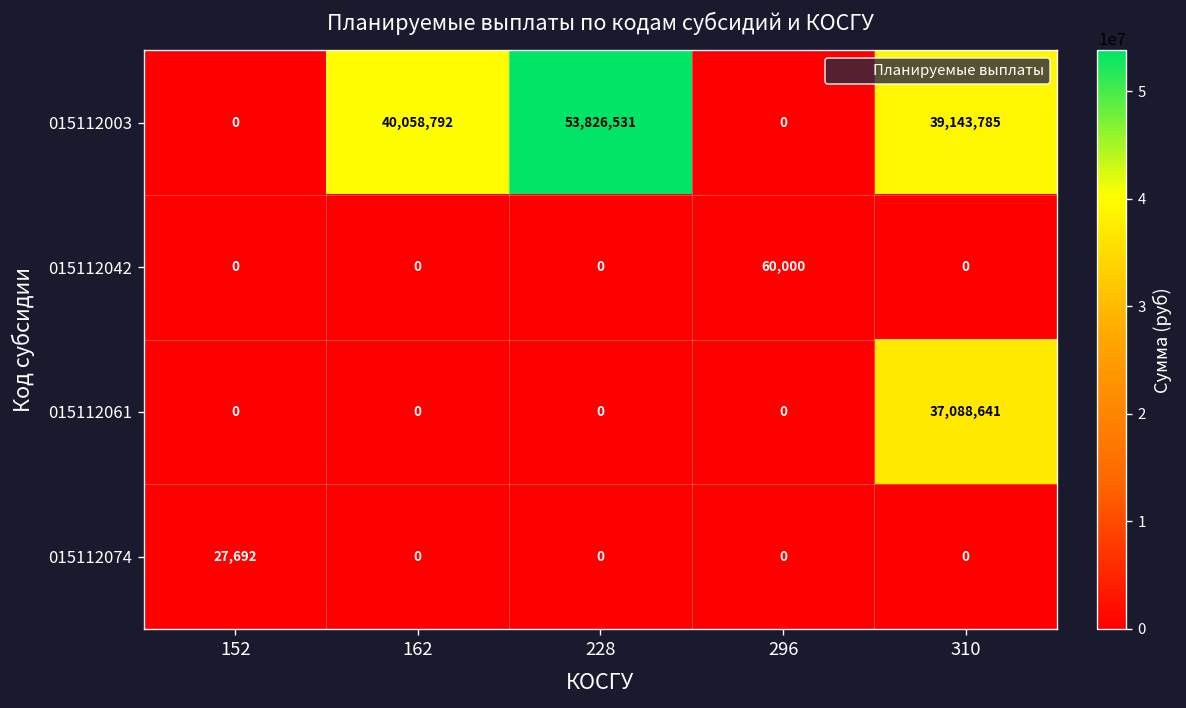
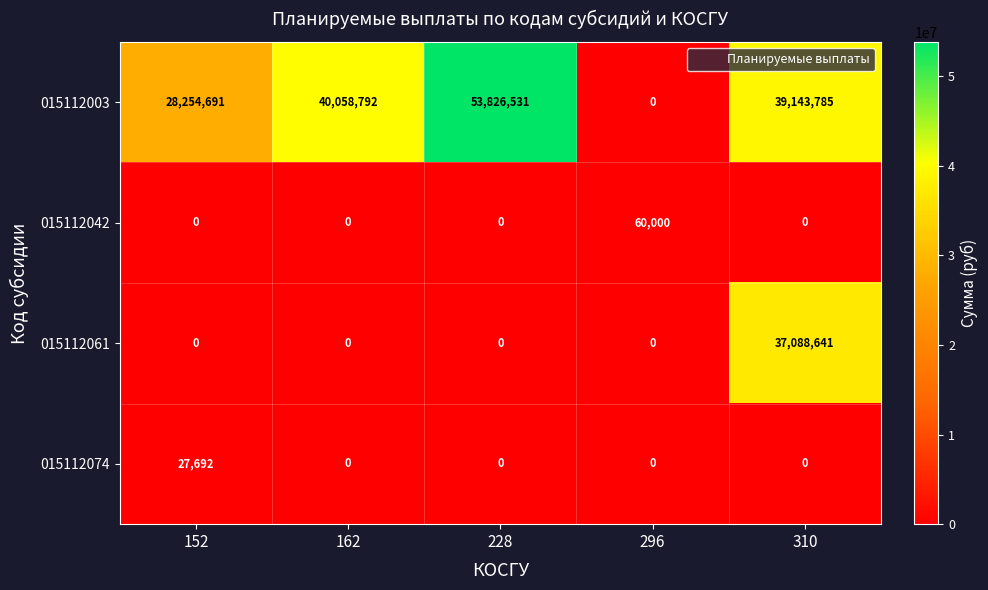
  {
    "015112003": {
-     "152": "0",
+     "152": "28,254,691",
      "162": "40,058,792",
      "228": "53,826,531",
      "296": "0",
      "310": "39,143,785"
    },
    "015112042": {
      "152": "0",
      "162": "0",
      "228": "0",
      "296": "60,000",
      "310": "0"
    },
    "015112061": {
      "152": "0",
      "162": "0",
      "228": "0",
      "296": "0",
      "310": "37,088,641"
    },
    "015112074": {
      "152": "27,692",
      "162": "0",
      "228": "0",
      "296": "0",
      "310": "0"
    }
  }
